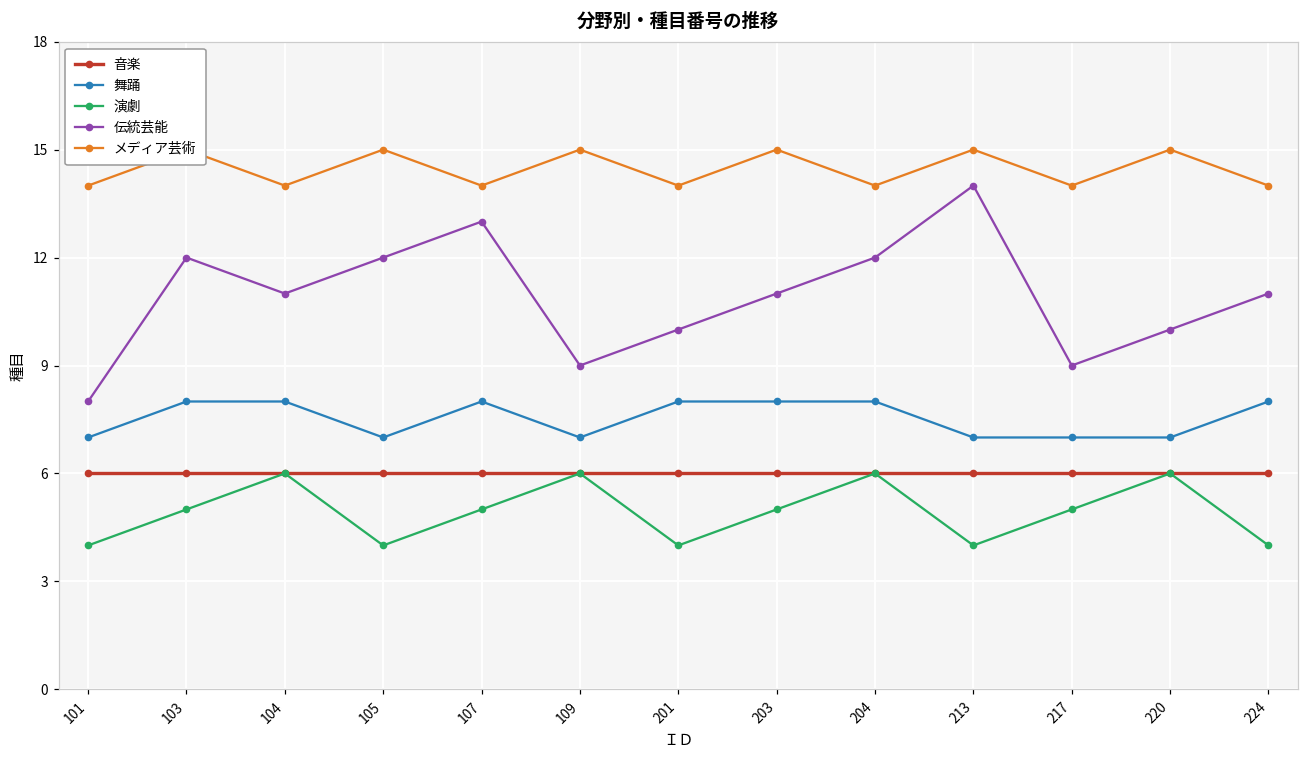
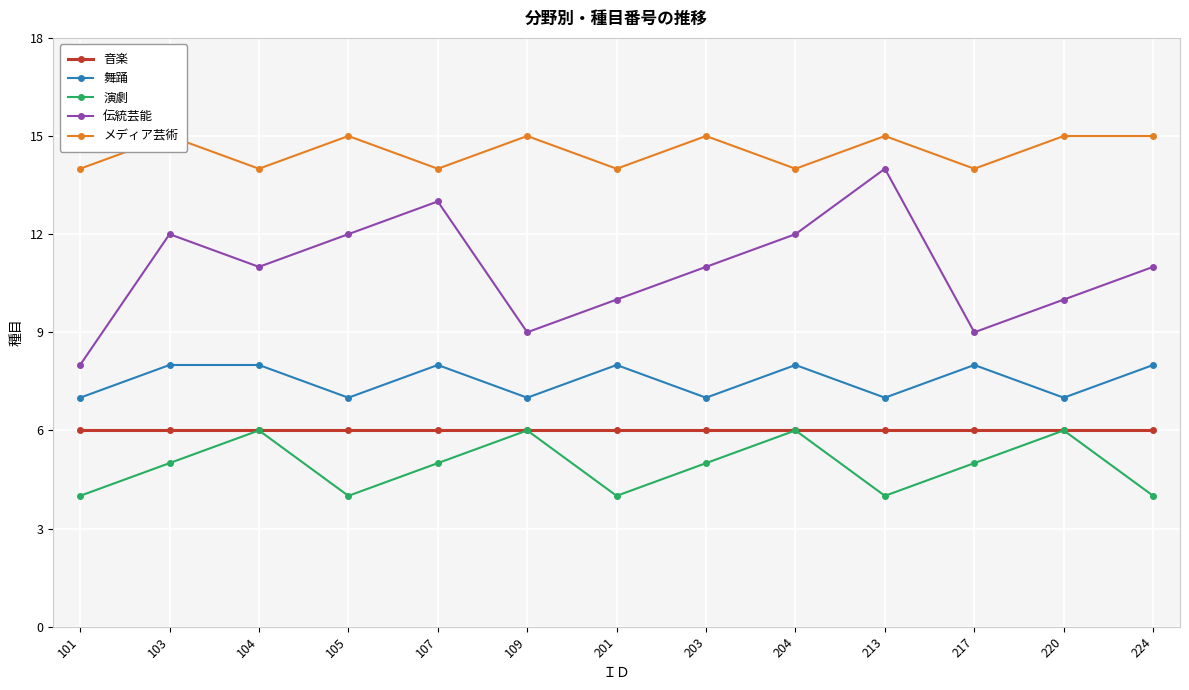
  {
    "音楽": {
      "101": 6,
      "103": 6,
      "105": 6,
      "107": 6,
      "201": 6,
      "203": 6,
      "213": 6,
      "217": 6,
      "224": 6
    },
    "舞踊": {
      "101": 7,
      "103": 8,
      "104": 8,
      "105": 7,
      "107": 8,
      "109": 7,
      "201": 8,
-     "203": 8,
+     "203": 7,
      "204": 8,
      "213": 7,
-     "217": 7,
+     "217": 8,
      "220": 7,
      "224": 8
    },
    "演劇": {
      "101": 4,
      "103": 5,
      "105": 4,
      "107": 5,
      "201": 4,
      "203": 5,
      "213": 4,
      "217": 5,
      "224": 4
    },
    "伝統芸能": {
      "101": 8,
      "103": 12,
      "104": 11,
      "105": 12,
      "107": 13,
      "109": 9,
      "201": 10,
      "203": 11,
      "204": 12,
      "213": 14,
      "217": 9,
      "220": 10,
      "224": 11
    },
    "メディア芸術": {
      "101": 14,
      "104": 14,
      "105": 15,
      "107": 14,
      "109": 15,
      "201": 14,
      "203": 15,
      "204": 14,
      "213": 15,
      "217": 14,
      "220": 15,
-     "224": 14
+     "224": 15
    }
  }
